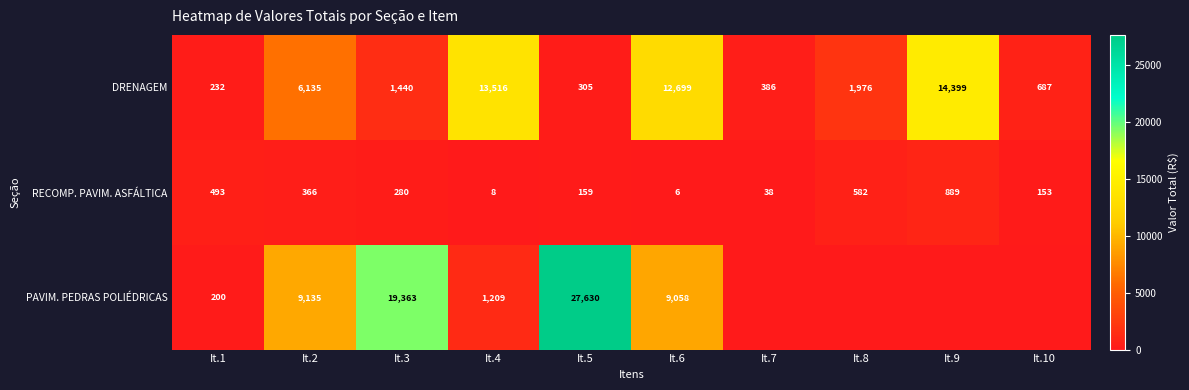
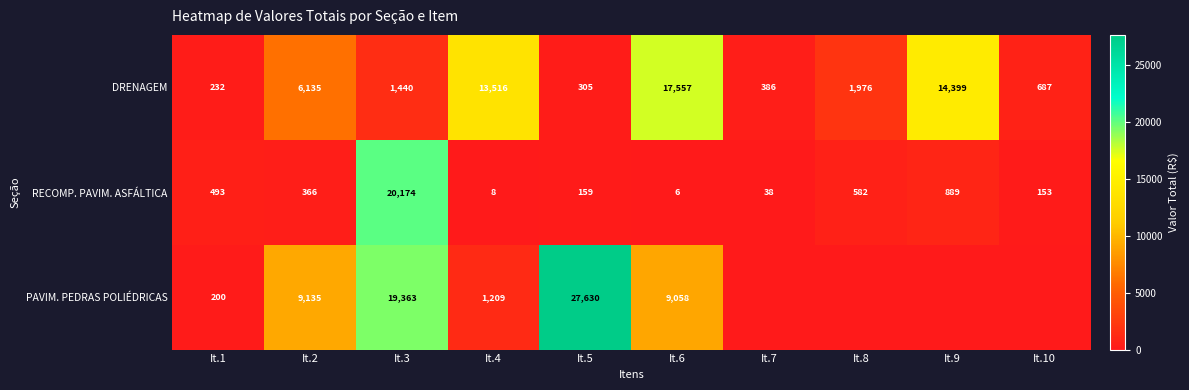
  {
    "DRENAGEM": {
      "It.1": "232",
      "It.2": "6,135",
      "It.3": "1,440",
      "It.4": "13,516",
      "It.5": "305",
-     "It.6": "12,699",
+     "It.6": "17,557",
      "It.7": "386",
      "It.8": "1,976",
      "It.9": "14,399",
      "It.10": "687"
    },
    "RECOMP. PAVIM. ASFÁLTICA": {
      "It.1": "493",
      "It.2": "366",
-     "It.3": "280",
+     "It.3": "20,174",
      "It.4": "8",
      "It.5": "159",
      "It.6": "6",
      "It.7": "38",
      "It.8": "582",
      "It.9": "889",
      "It.10": "153"
    },
    "PAVIM. PEDRAS POLIÉDRICAS": {
      "It.1": "200",
      "It.2": "9,135",
      "It.3": "19,363",
      "It.4": "1,209",
      "It.5": "27,630",
      "It.6": "9,058"
    }
  }
